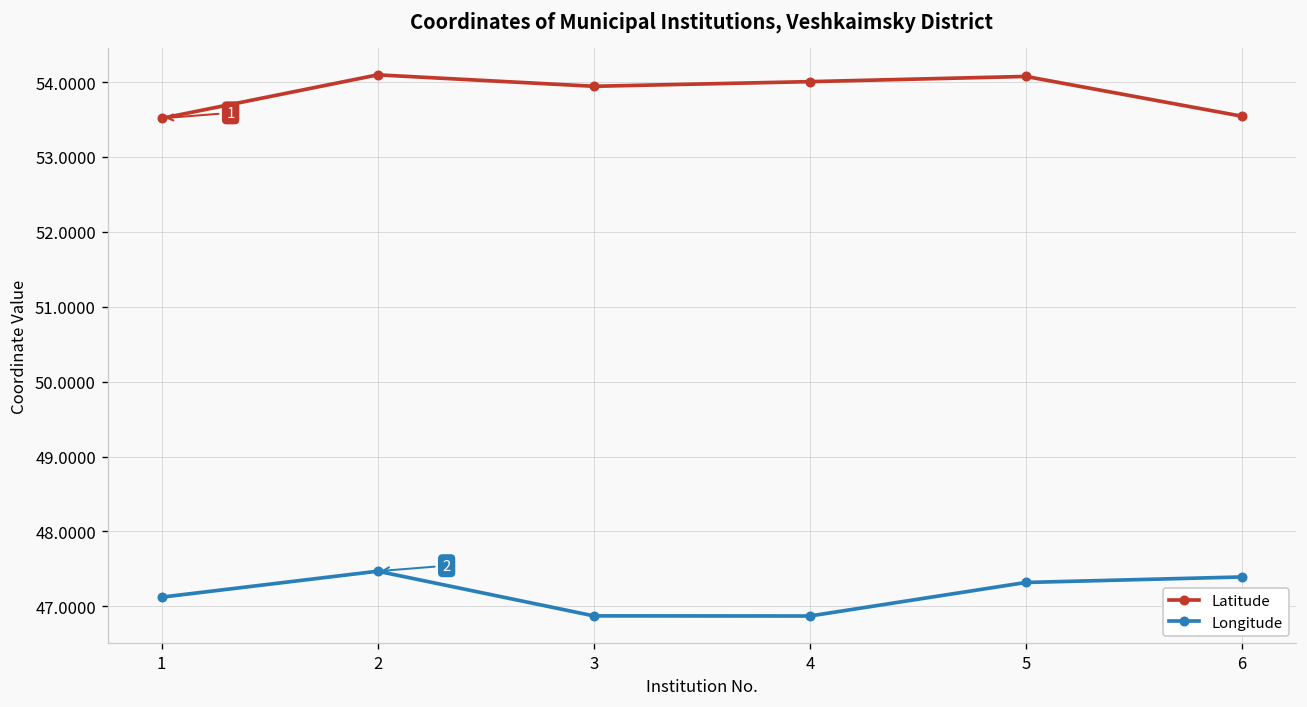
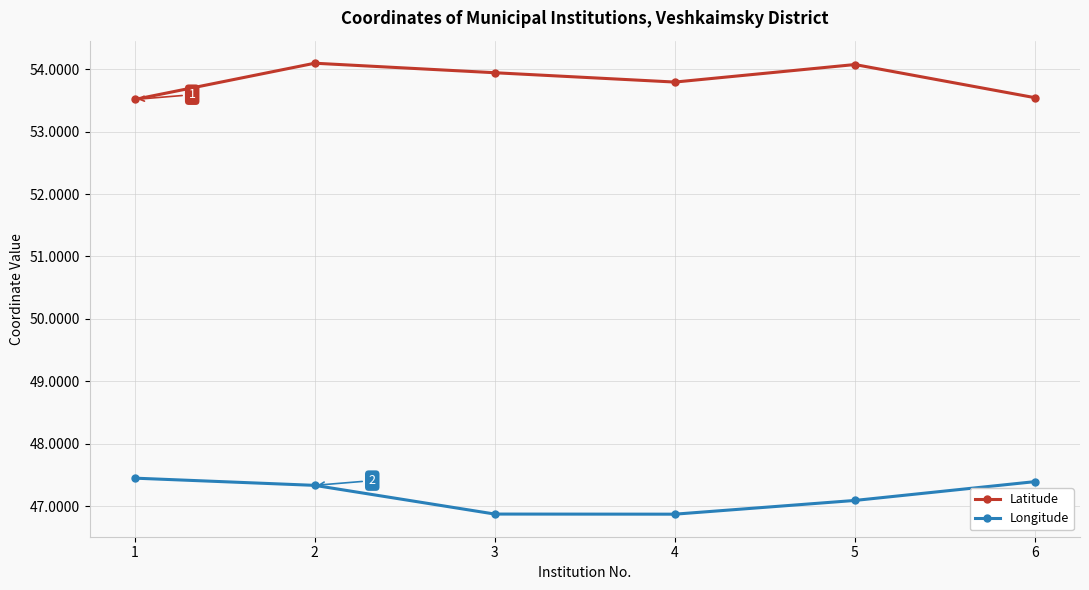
  {
    "Latitude": {
      "2": 54.1,
      "3": 53.9,
-     "4": 54.0,
+     "4": 53.8,
      "5": 54.1,
      "6": 53.5
    },
    "Longitude": {
-     "1": 47.1,
-     "2": 47.5,
+     "1": 47.4,
+     "2": 47.3,
      "3": 46.9,
      "4": 46.9,
-     "5": 47.3,
+     "5": 47.1,
      "6": 47.4
    }
  }
